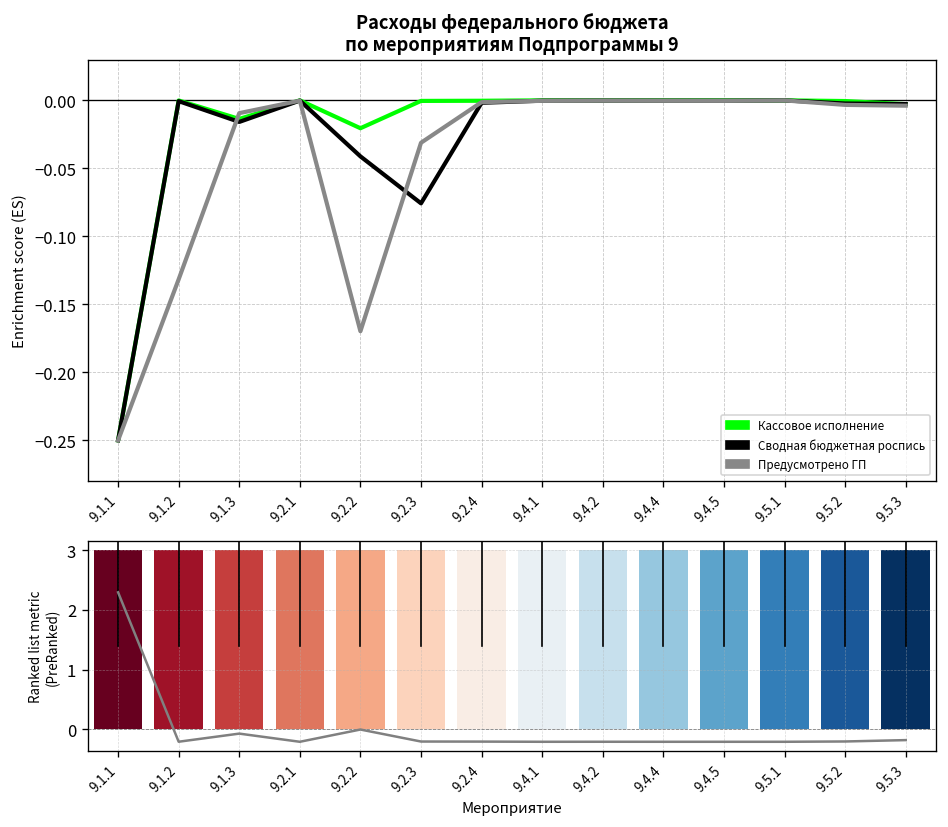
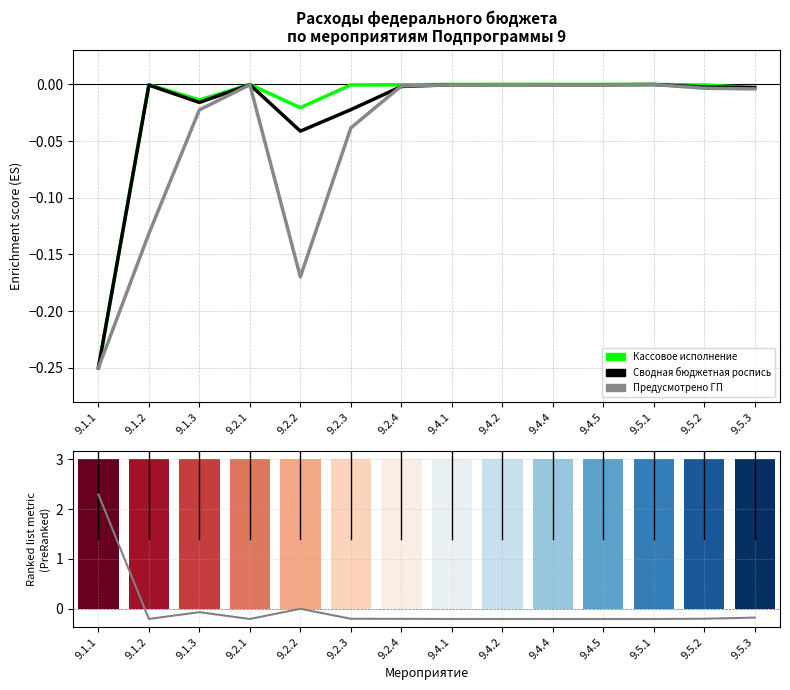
  {
    "Расходы федерального бюджета по мероприятиям Подпрограммы 9": {
      "Кассовое исполнение": {
        "9.2.2": -0.021,
        "9.2.3": 0.000
      },
      "Сводная бюджетная роспись": {
        "9.2.2": -0.041,
-       "9.2.3": -0.076
+       "9.2.3": -0.022
      },
      "Предусмотрено ГП": {
        "9.1.2": -0.132,
-       "9.1.3": -0.009,
+       "9.1.3": -0.022,
        "9.2.2": -0.170,
-       "9.2.3": -0.031
+       "9.2.3": -0.038
      }
    }
  }
